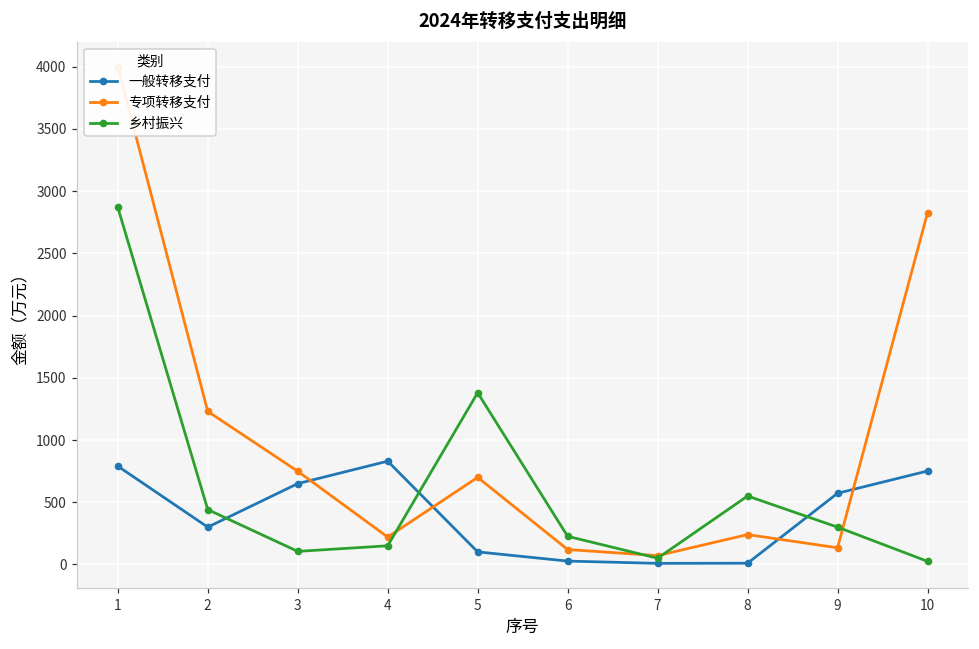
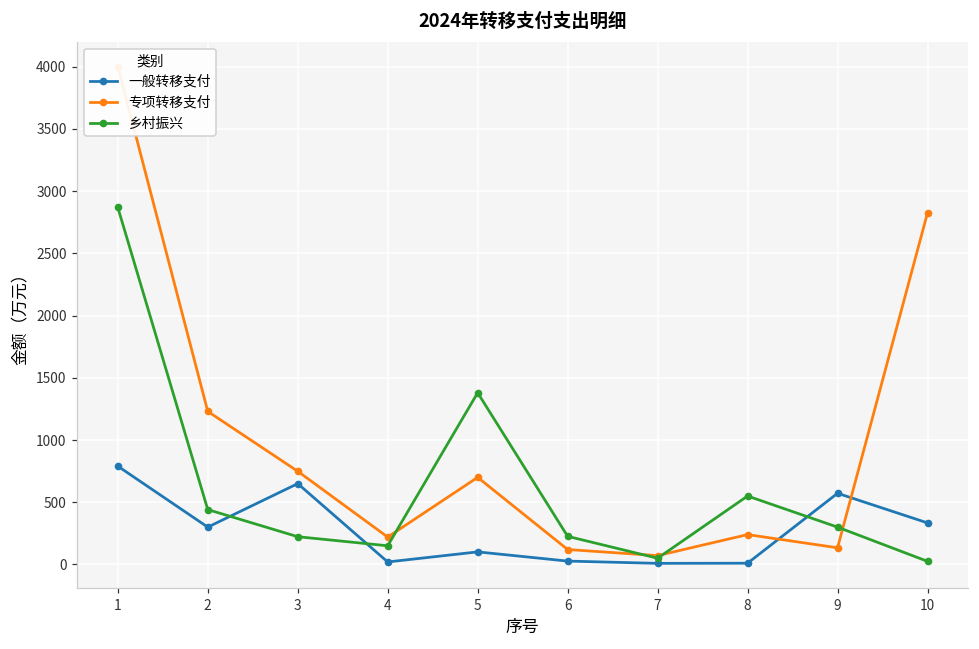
  {
    "一般转移支付": {
      "1": 790,
      "2": 300,
      "3": 650,
-     "4": 830,
+     "4": 20,
      "5": 100,
      "6": 30,
      "7": 10,
      "8": 10,
      "9": 570,
-     "10": 750
+     "10": 330
    },
    "专项转移支付": {
      "2": 1230,
      "3": 750,
      "4": 220,
      "5": 700,
      "6": 120,
      "8": 240,
      "9": 130,
      "10": 2830
    },
    "乡村振兴": {
      "1": 2870,
      "2": 440,
-     "3": 110,
+     "3": 220,
      "4": 150,
      "5": 1380,
      "6": 230,
      "8": 550,
      "9": 300,
      "10": 30
    }
  }
